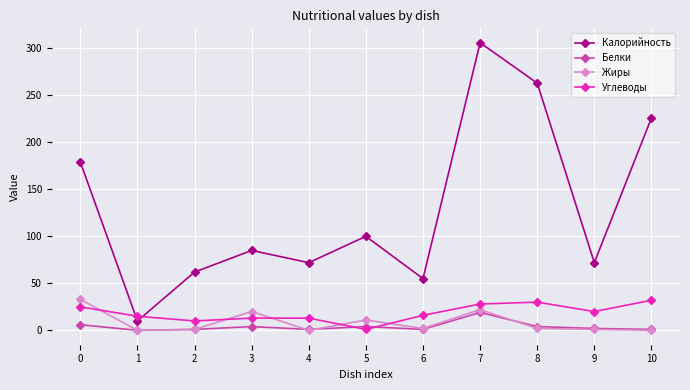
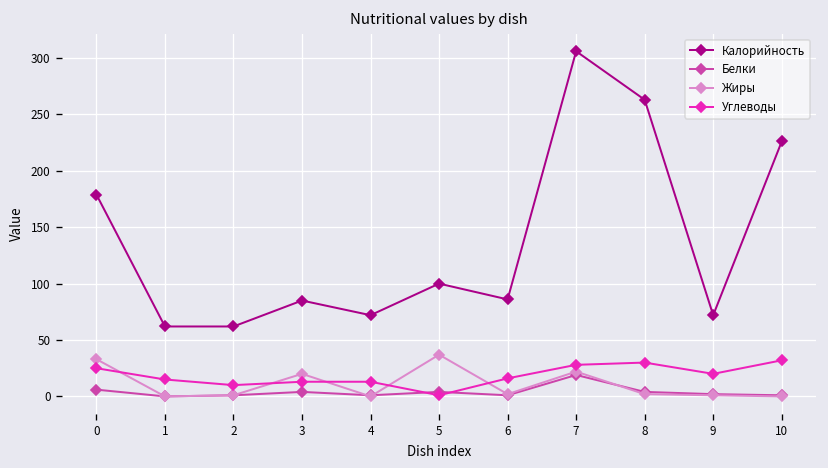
  {
    "Калорийность": {
      "0": 180,
-     "1": 10,
+     "1": 60,
      "2": 60,
      "3": 90,
      "4": 70,
      "5": 100,
-     "6": 60,
+     "6": 90,
      "7": 310,
      "8": 260,
      "9": 70,
      "10": 230
    },
    "Жиры": {
      "0": 30,
      "3": 20,
-     "5": 10,
+     "5": 40,
      "7": 20
    }
  }
